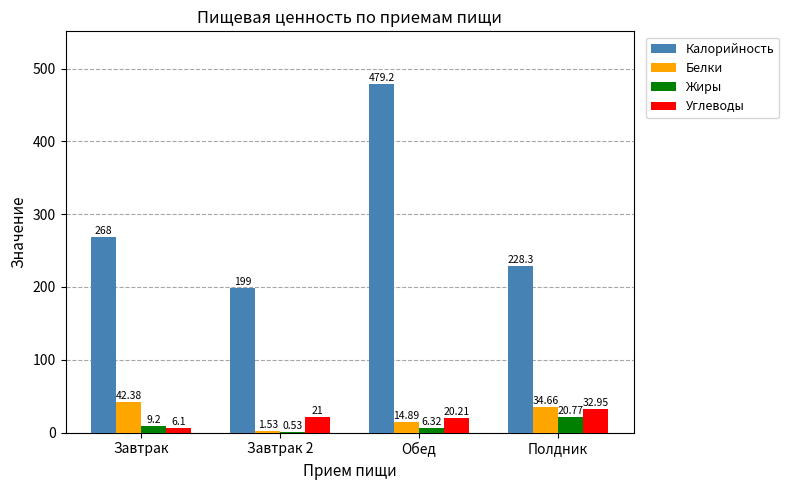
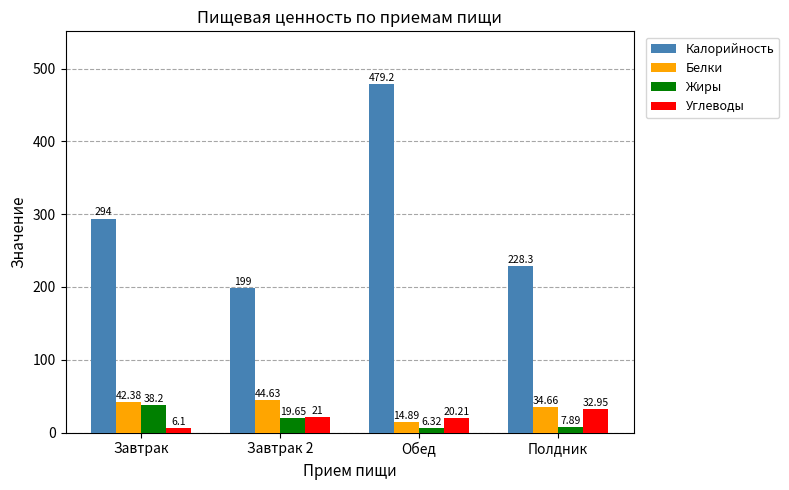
  {
    "Калорийность": {
-     "Завтрак": 268,
+     "Завтрак": 294,
      "Завтрак 2": 199,
      "Обед": 479.2,
      "Полдник": 228.3
    },
    "Белки": {
      "Завтрак": 42.38,
-     "Завтрак 2": 1.53,
+     "Завтрак 2": 44.63,
      "Обед": 14.89,
      "Полдник": 34.66
    },
    "Жиры": {
-     "Завтрак": 9.2,
-     "Завтрак 2": 0.53,
+     "Завтрак": 38.2,
+     "Завтрак 2": 19.65,
      "Обед": 6.32,
-     "Полдник": 20.77
+     "Полдник": 7.89
    },
    "Углеводы": {
      "Завтрак": 6.1,
      "Завтрак 2": 21,
      "Обед": 20.21,
      "Полдник": 32.95
    }
  }
